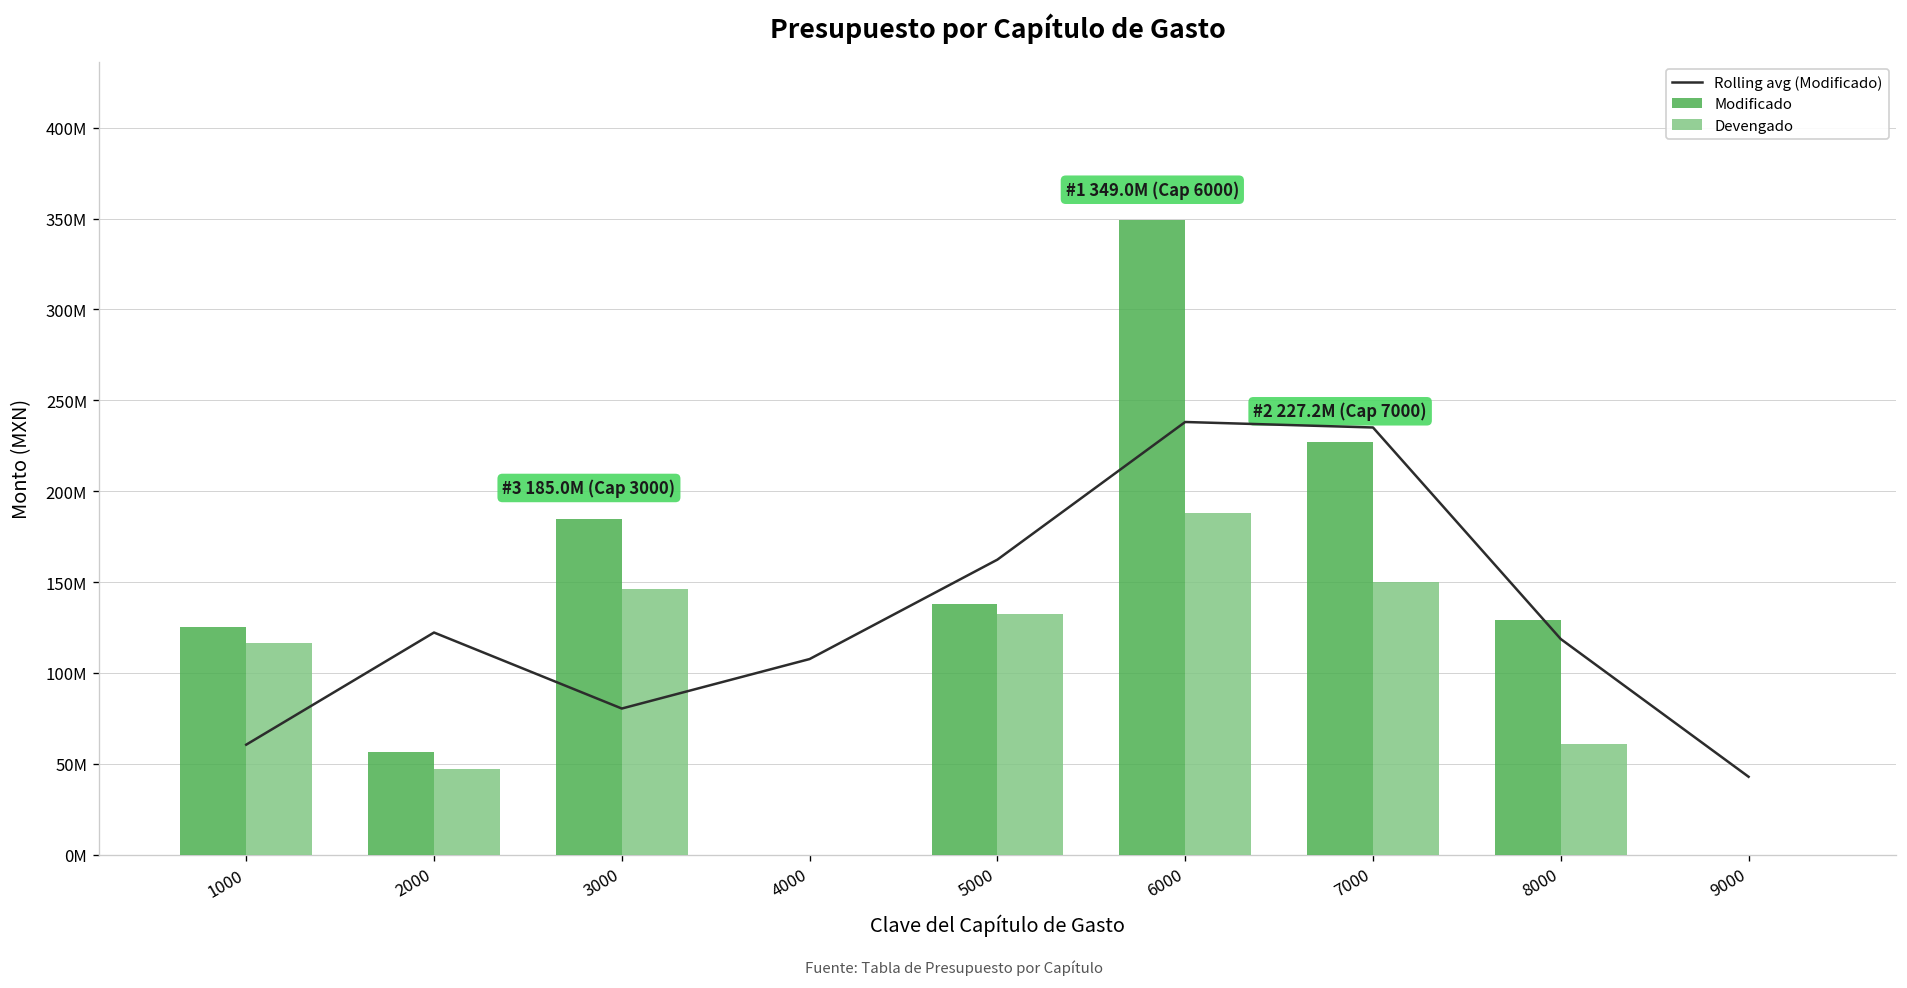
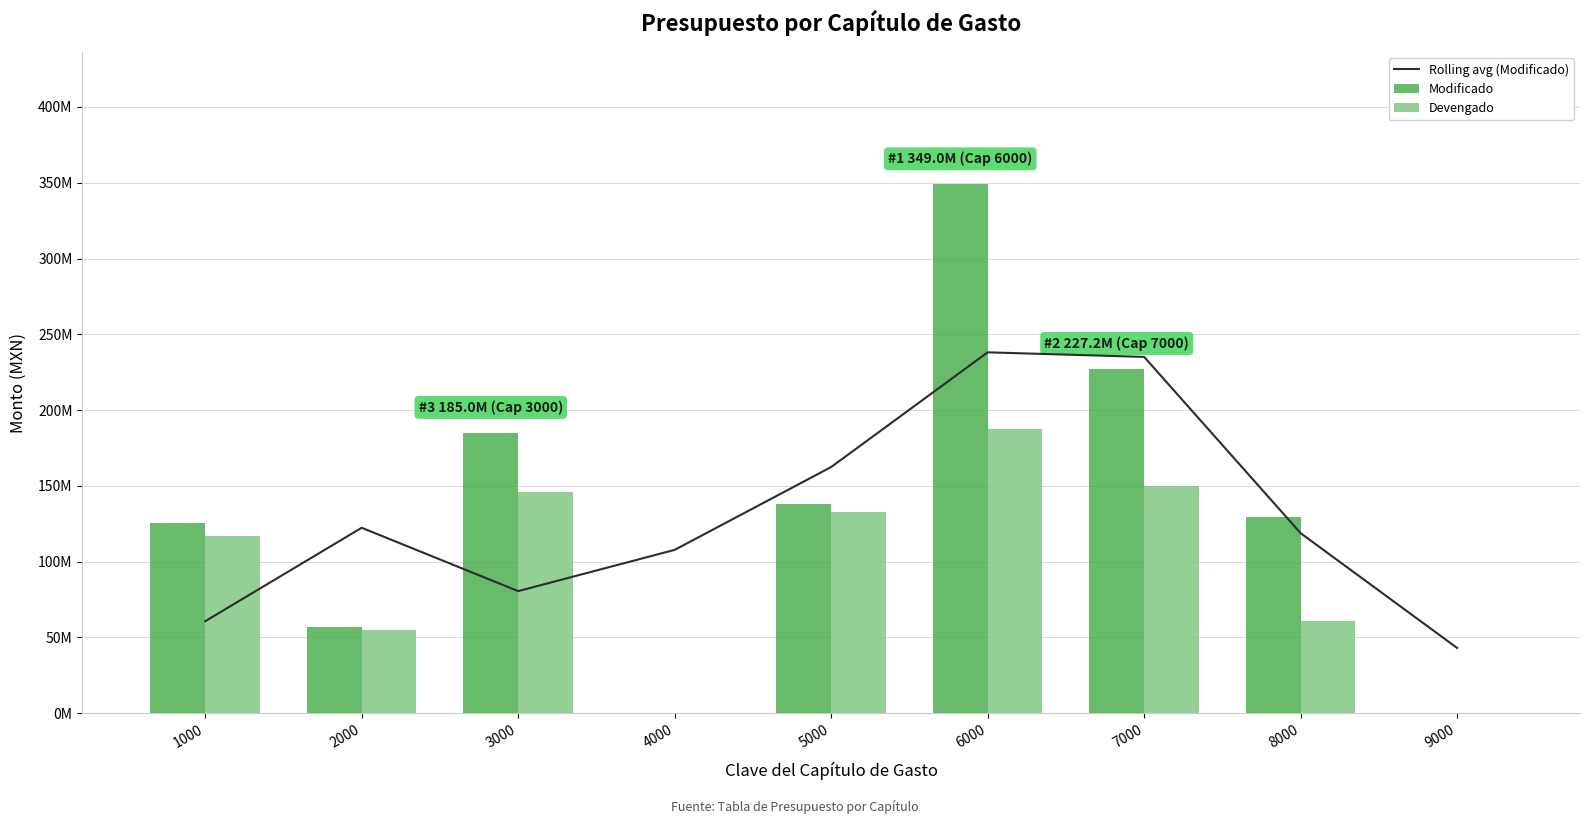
  {
    "Modificado": {
      "1000": 126000000,
      "2000": 57000000,
      "5000": 138000000,
      "8000": 129000000,
      "9000": 0
    },
    "Rolling avg (Modificado)": {
      "1000": 61000000,
      "2000": 122000000,
      "3000": 81000000,
      "4000": 108000000,
      "5000": 162000000,
      "6000": 238000000,
      "8000": 119000000,
      "9000": 43000000
    },
    "Devengado": {
      "1000": 117000000,
-     "2000": 47000000,
+     "2000": 55000000,
      "3000": 146000000,
      "5000": 133000000,
      "6000": 188000000,
      "7000": 150000000,
      "8000": 61000000,
      "9000": 0
    }
  }
